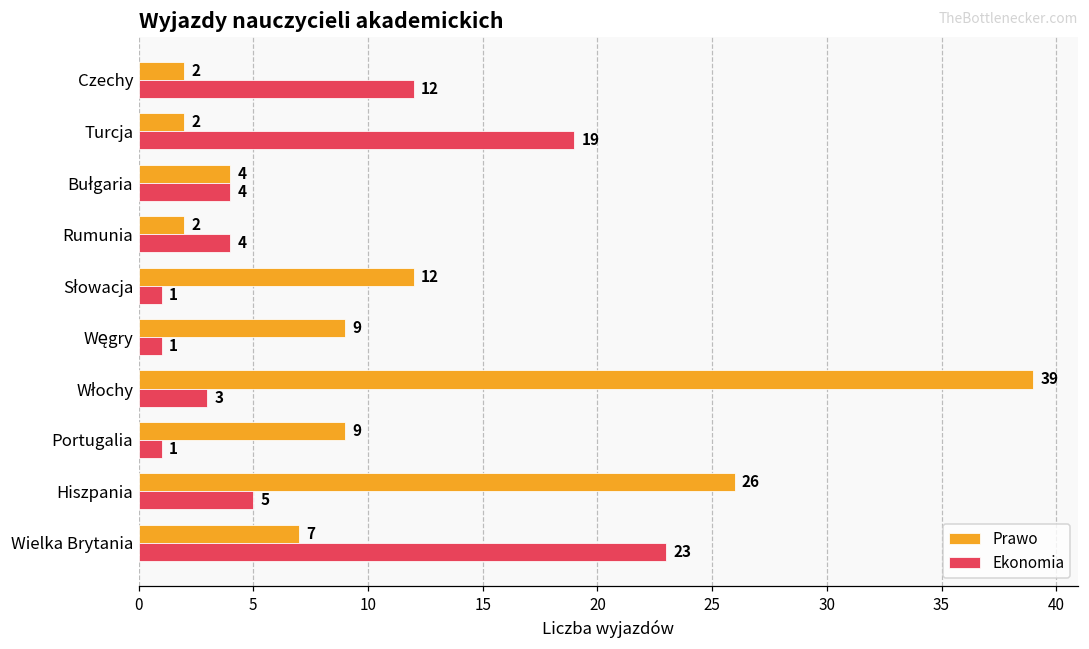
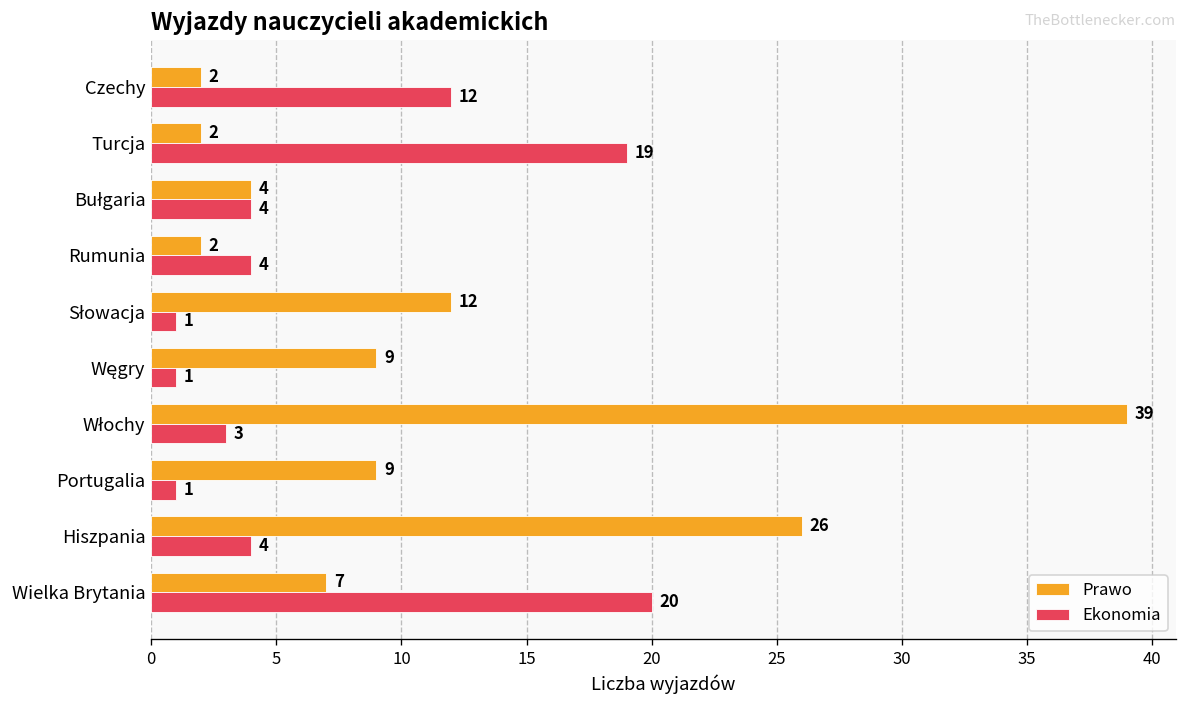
  {
    "Prawo": {
      "Czechy": 2,
      "Turcja": 2,
      "Bułgaria": 4,
      "Rumunia": 2,
      "Słowacja": 12,
      "Węgry": 9,
      "Włochy": 39,
      "Portugalia": 9,
      "Hiszpania": 26,
      "Wielka Brytania": 7
    },
    "Ekonomia": {
      "Czechy": 12,
      "Turcja": 19,
      "Bułgaria": 4,
      "Rumunia": 4,
      "Słowacja": 1,
      "Węgry": 1,
      "Włochy": 3,
      "Portugalia": 1,
-     "Hiszpania": 5,
-     "Wielka Brytania": 23
+     "Hiszpania": 4,
+     "Wielka Brytania": 20
    }
  }
